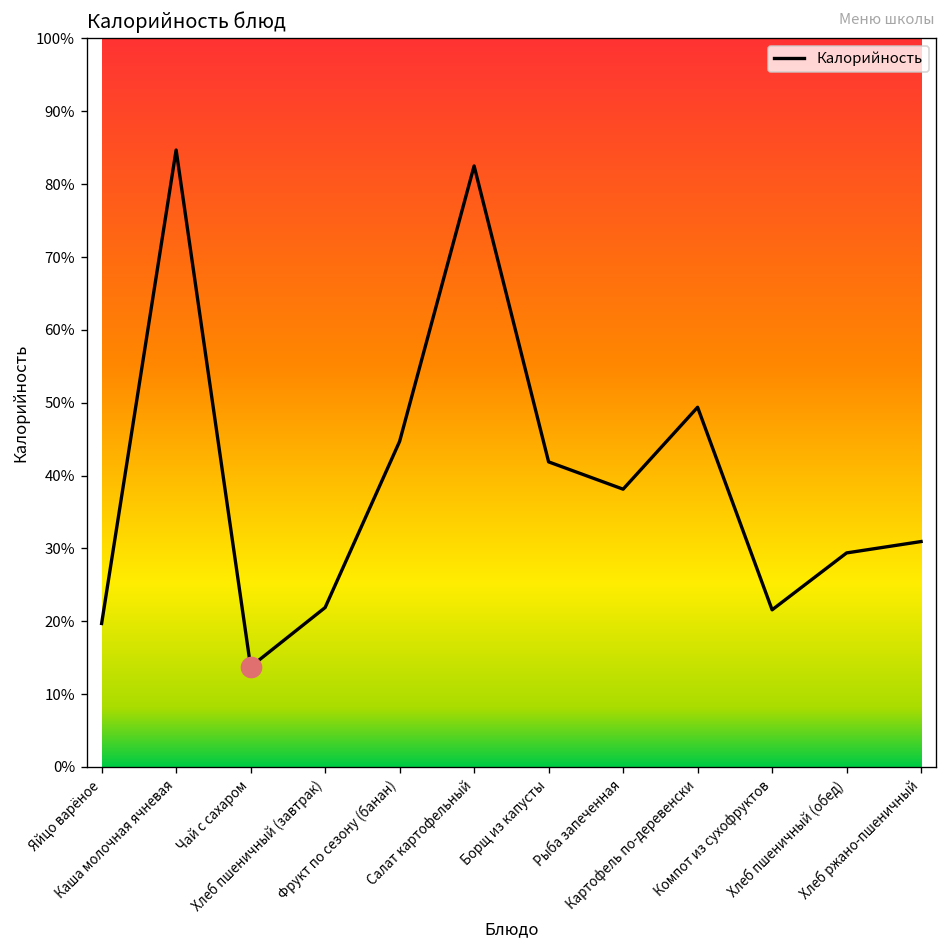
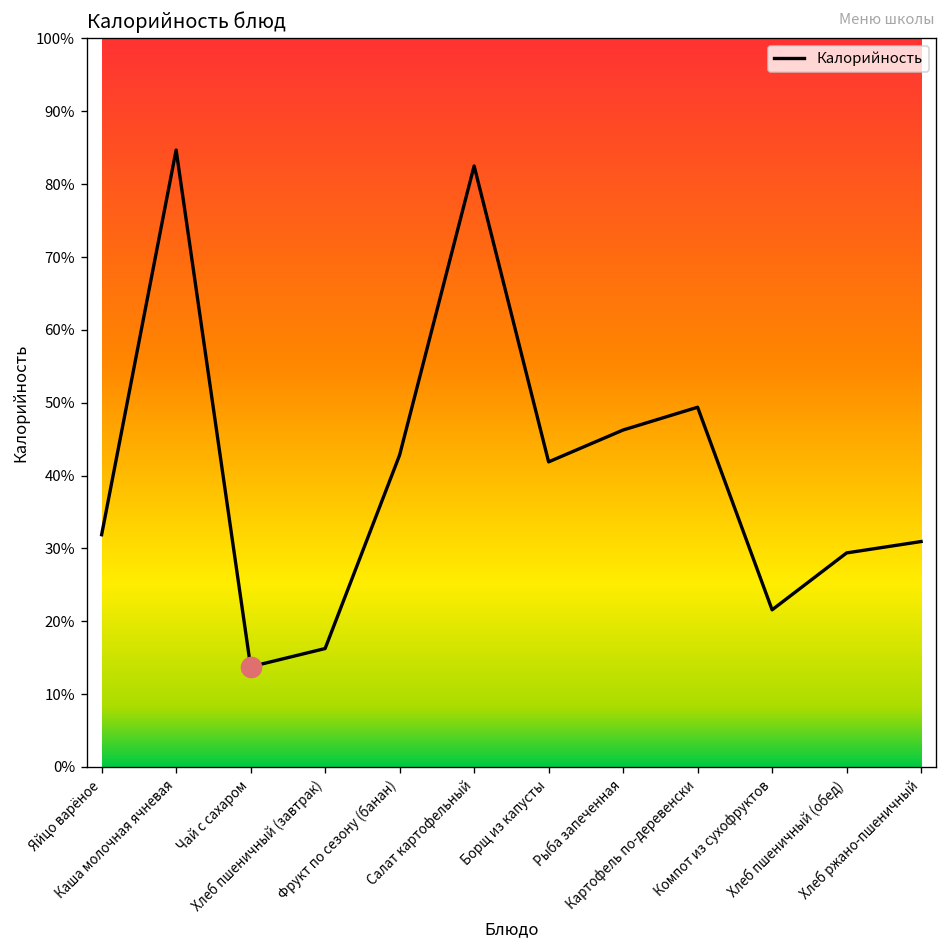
  {
    "Калорийность": {
-     "Яйцо варёное": "20%",
+     "Яйцо варёное": "32%",
      "Каша молочная ячневая": "85%",
-     "Хлеб пшеничный (завтрак)": "22%",
-     "Фрукт по сезону (банан)": "45%",
+     "Хлеб пшеничный (завтрак)": "16%",
+     "Фрукт по сезону (банан)": "43%",
      "Салат картофельный": "83%",
      "Борщ из капусты": "42%",
-     "Рыба запеченная": "38%",
+     "Рыба запеченная": "46%",
      "Картофель по-деревенски": "49%",
      "Компот из сухофруктов": "22%",
      "Хлеб пшеничный (обед)": "29%",
      "Хлеб ржано-пшеничный": "31%"
    }
  }
